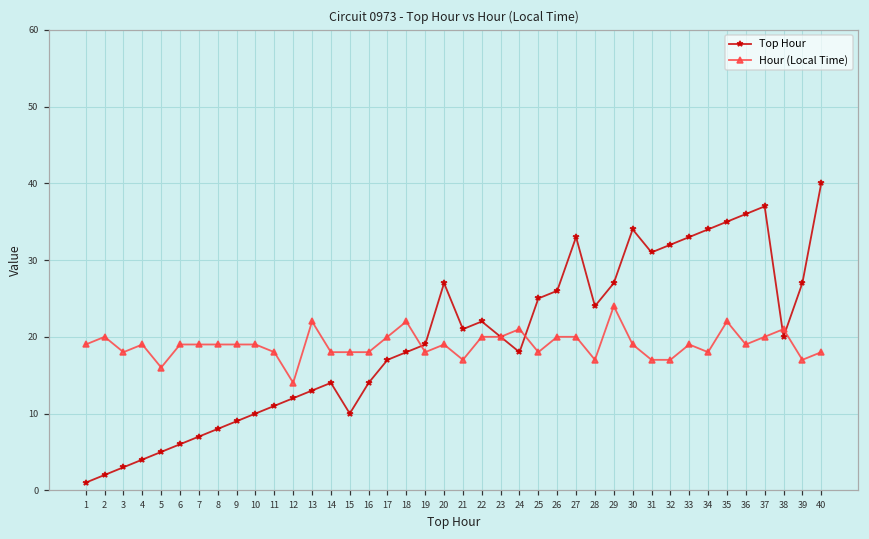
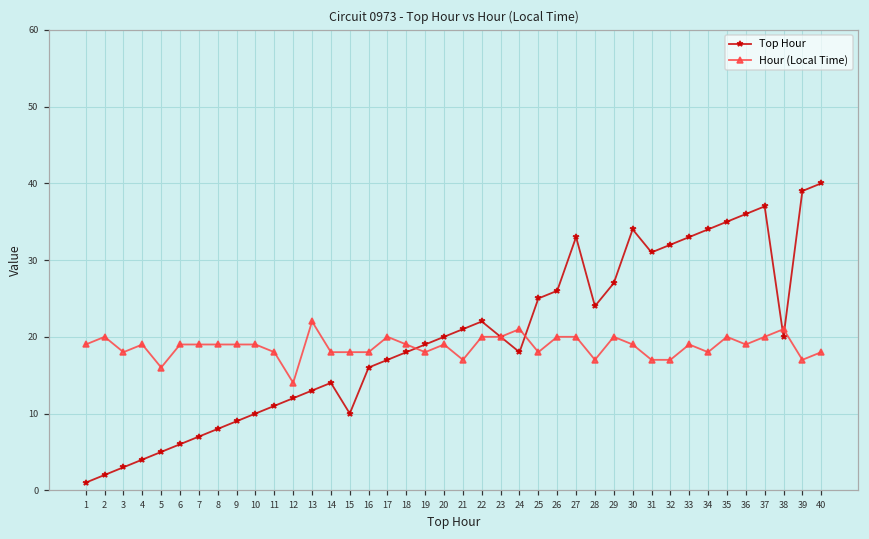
  {
    "Top Hour": {
      "1": 1,
      "2": 2,
      "3": 3,
      "4": 4,
      "5": 5,
      "6": 6,
      "7": 7,
      "8": 8,
      "9": 9,
      "10": 10,
      "11": 11,
      "12": 12,
      "13": 13,
      "14": 14,
      "15": 10,
-     "16": 14,
+     "16": 16,
      "17": 17,
      "18": 18,
      "19": 19,
-     "20": 27,
+     "20": 20,
      "21": 21,
      "22": 22,
      "24": 18,
      "25": 25,
      "26": 26,
      "27": 33,
      "28": 24,
      "29": 27,
      "30": 34,
      "31": 31,
      "32": 32,
      "33": 33,
      "34": 34,
      "35": 35,
      "36": 36,
      "37": 37,
      "38": 20,
-     "39": 27,
+     "39": 39,
      "40": 40
    },
    "Hour (Local Time)": {
      "1": 19,
      "2": 20,
      "3": 18,
      "4": 19,
      "5": 16,
      "6": 19,
      "7": 19,
      "8": 19,
      "9": 19,
      "10": 19,
      "11": 18,
      "12": 14,
      "13": 22,
      "14": 18,
      "15": 18,
      "16": 18,
      "17": 20,
-     "18": 22,
+     "18": 19,
      "19": 18,
      "20": 19,
      "21": 17,
      "22": 20,
      "24": 21,
      "25": 18,
      "26": 20,
      "27": 20,
      "28": 17,
-     "29": 24,
+     "29": 20,
      "30": 19,
      "31": 17,
      "32": 17,
      "33": 19,
      "34": 18,
-     "35": 22,
+     "35": 20,
      "36": 19,
      "37": 20,
      "38": 21,
      "39": 17,
      "40": 18
    }
  }
